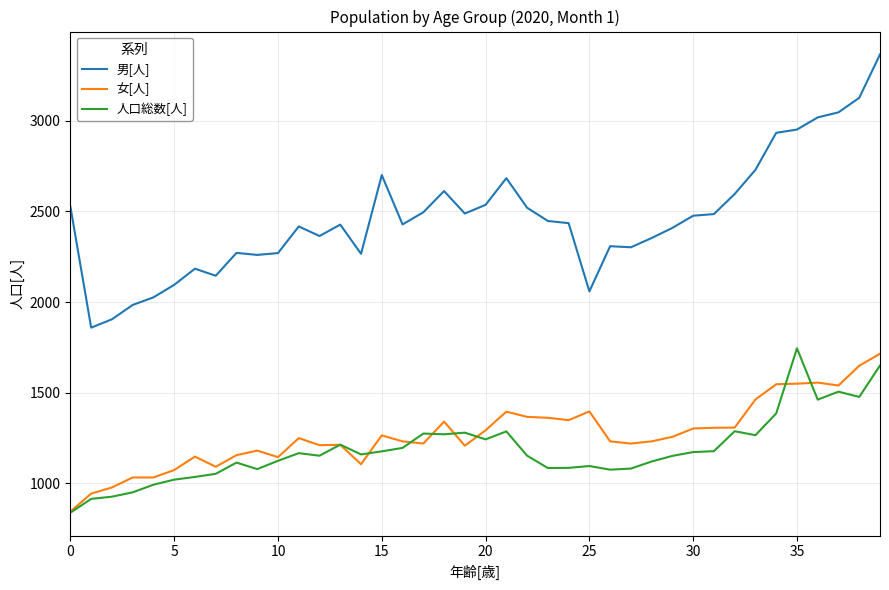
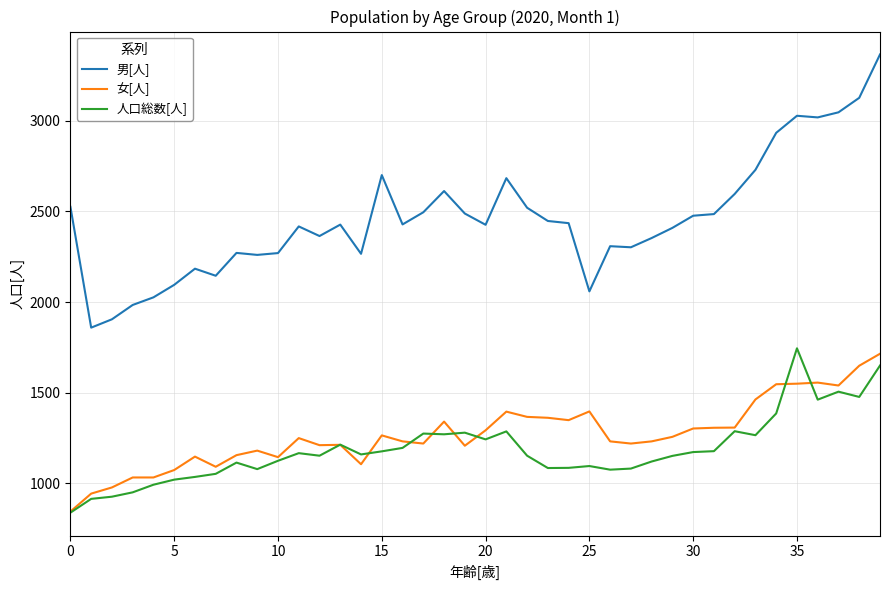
  {
    "男[人]": {
      "0": 2530,
      "5": 2100,
      "10": 2270,
      "15": 2700,
-     "20": 2540,
+     "20": 2430,
      "25": 2060,
      "30": 2480,
-     "35": 2950
+     "35": 3030
    },
    "女[人]": {
      "5": 1070,
      "10": 1150,
      "15": 1270,
      "20": 1290,
      "25": 1400,
      "30": 1300,
      "35": 1550
    },
    "人口総数[人]": {
      "5": 1020,
      "10": 1130,
      "15": 1180,
      "20": 1240,
      "25": 1100,
      "30": 1170,
      "35": 1750
    }
  }
